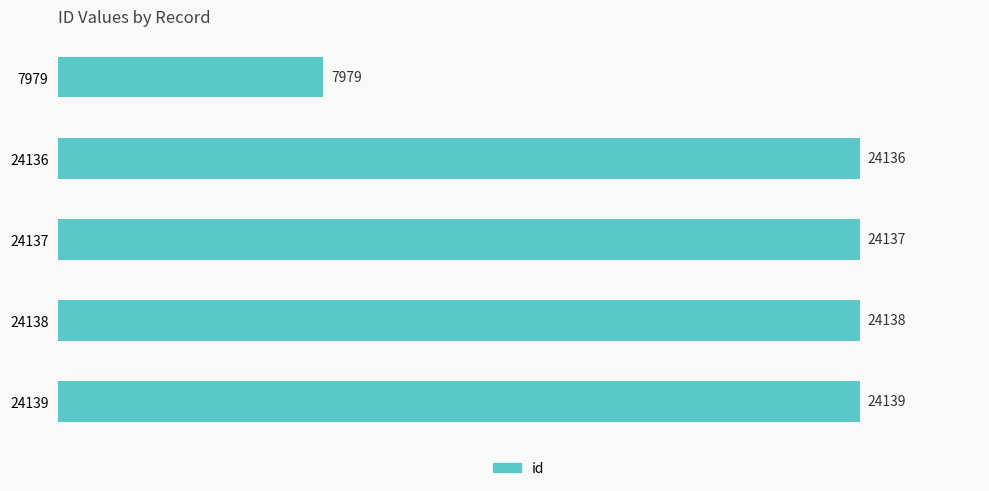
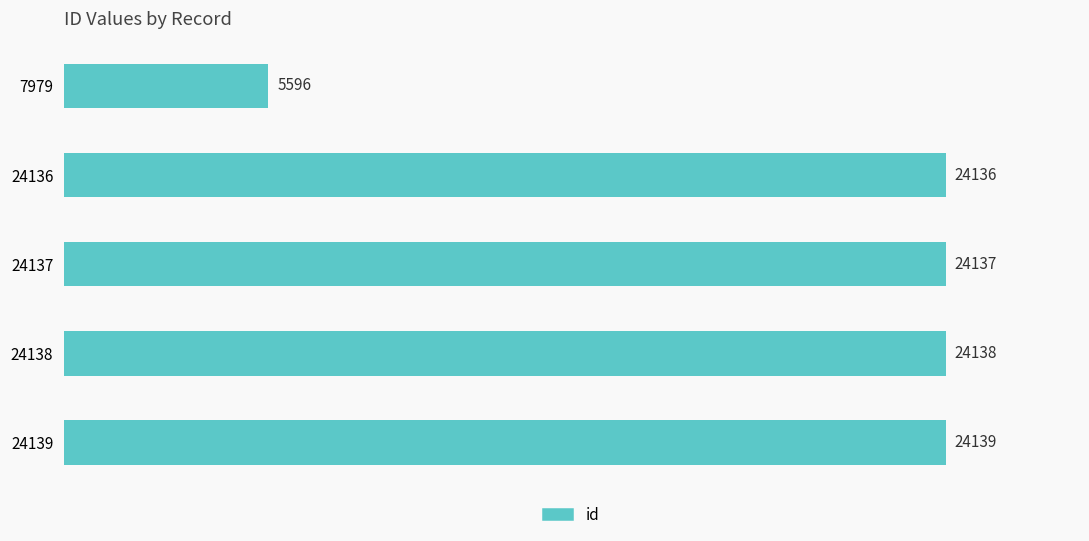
  {
-   "7979": 7979,
+   "7979": 5596,
    "24136": 24136,
    "24137": 24137,
    "24138": 24138,
    "24139": 24139
  }
